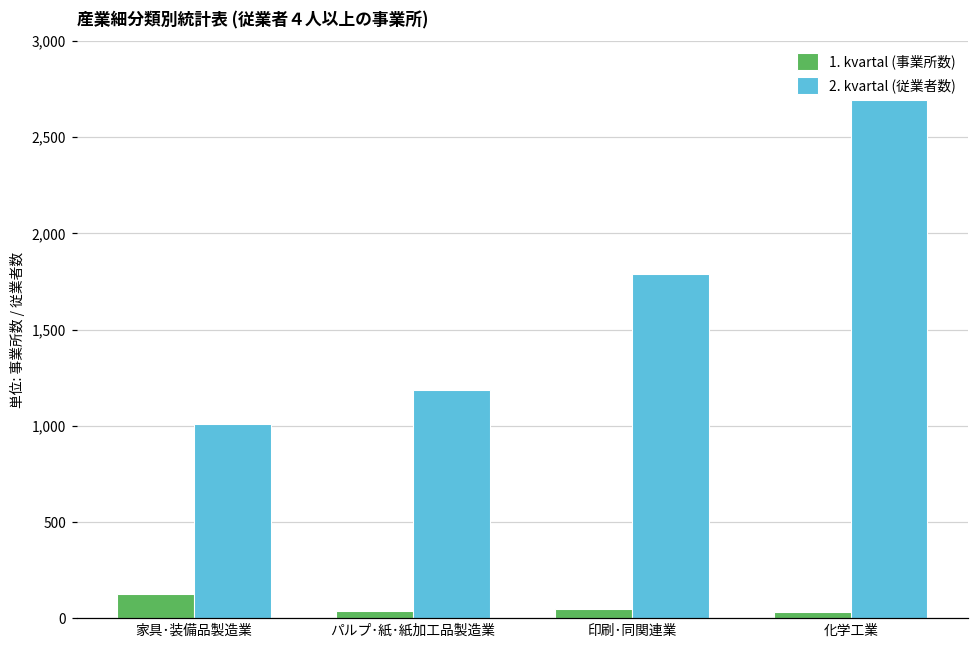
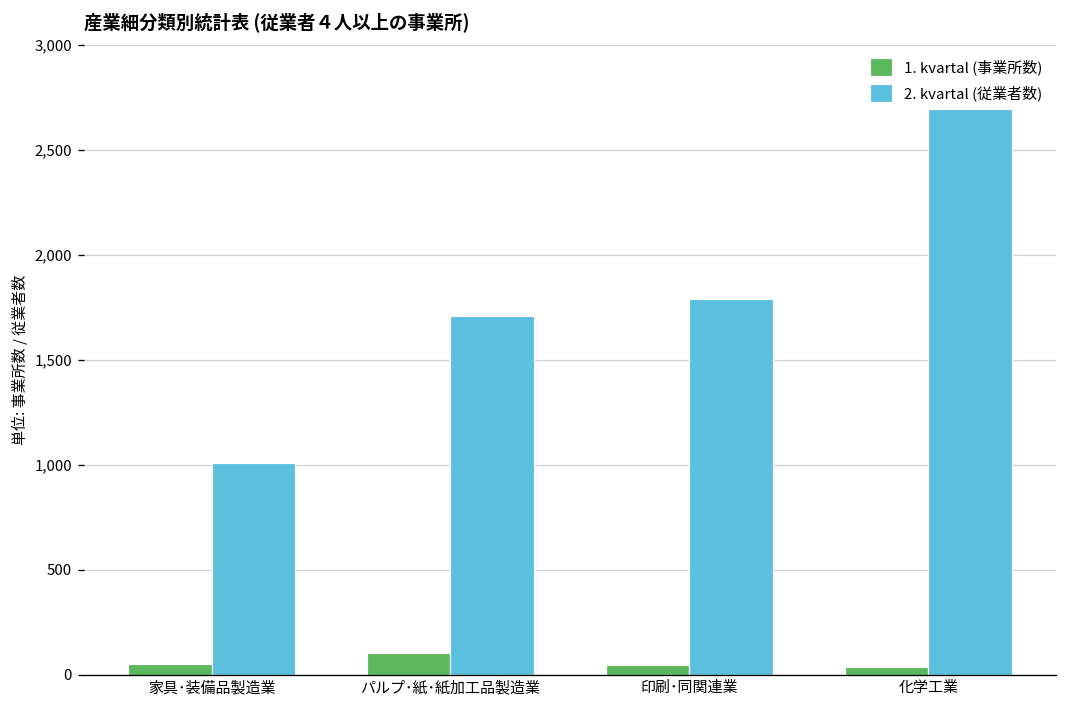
  {
    "1. kvartal (事業所数)": {
-     "家具･装備品製造業": "130",
-     "パルプ･紙･紙加工品製造業": "40",
+     "家具･装備品製造業": "50",
+     "パルプ･紙･紙加工品製造業": "100",
      "印刷･同関連業": "50",
      "化学工業": "40"
    },
    "2. kvartal (従業者数)": {
      "家具･装備品製造業": "1,010",
-     "パルプ･紙･紙加工品製造業": "1,190",
+     "パルプ･紙･紙加工品製造業": "1,710",
      "印刷･同関連業": "1,790",
      "化学工業": "2,690"
    }
  }
